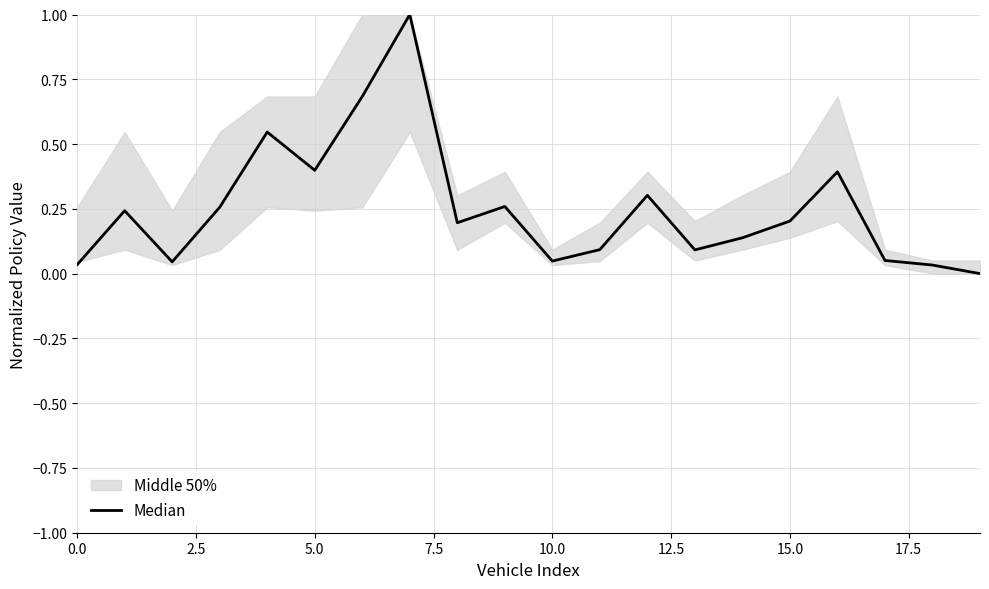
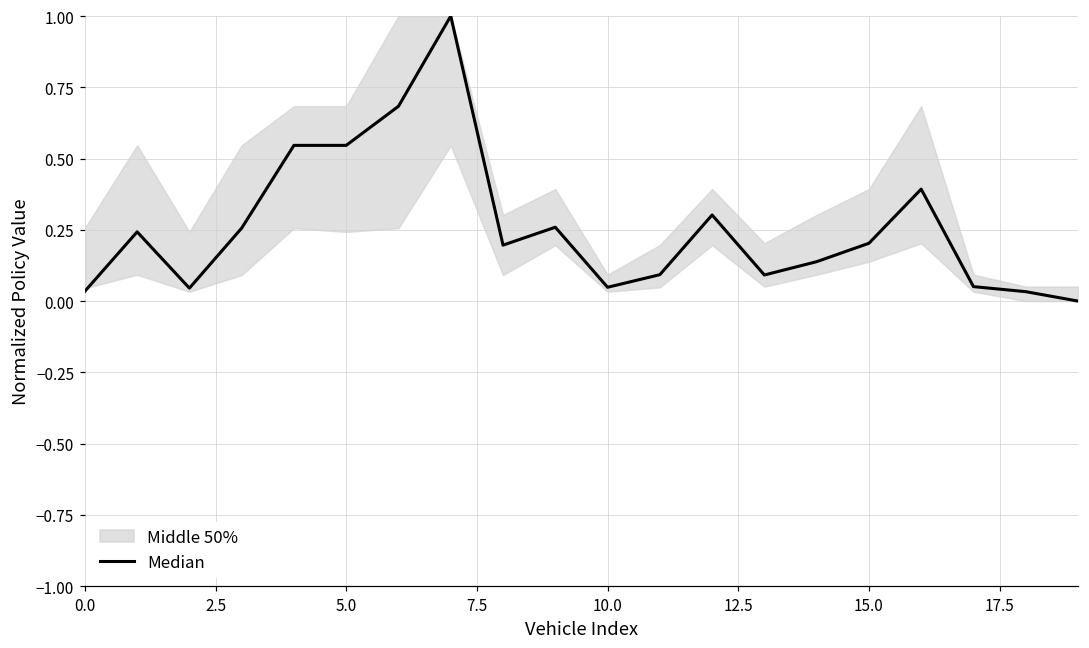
  {
    "Median": {
      "0.0": 0.03,
-     "5.0": 0.40,
+     "5.0": 0.55,
      "10.0": 0.05,
      "15.0": 0.20
    }
  }
